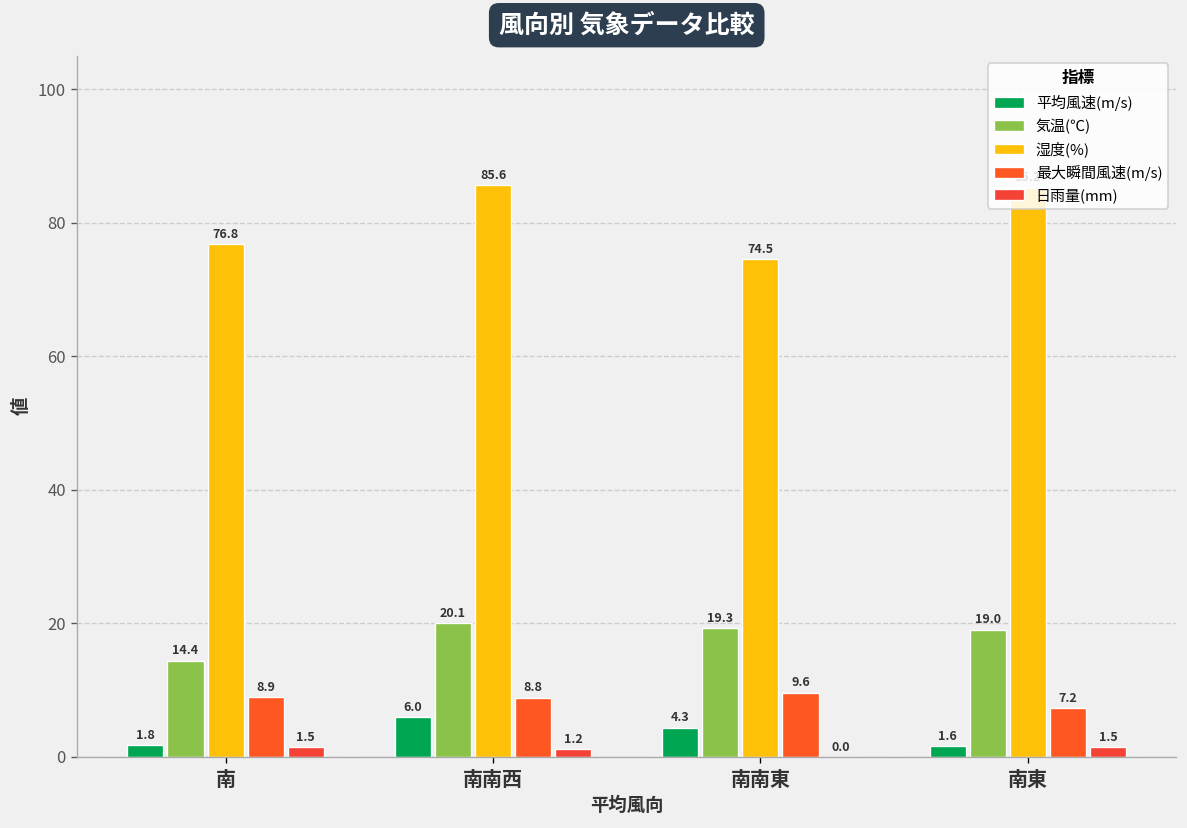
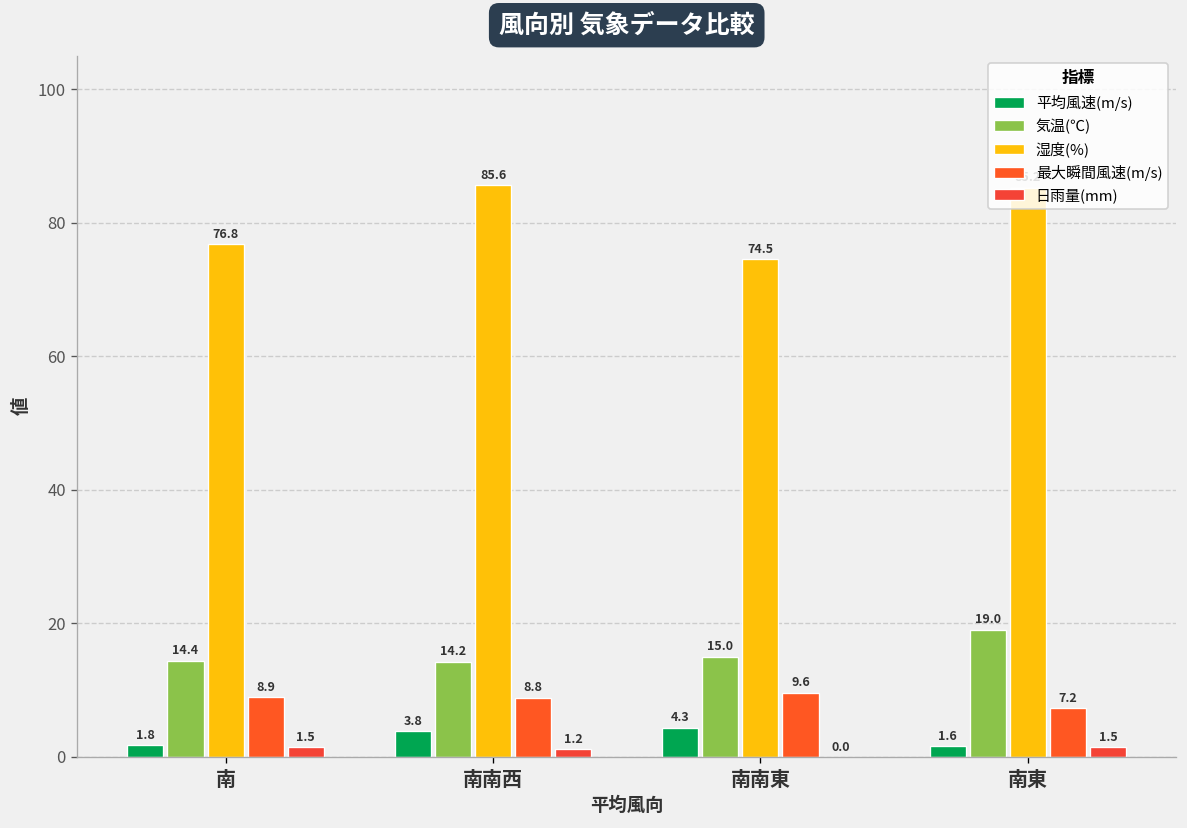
  {
    "平均風速(m/s)": {
      "南": 1.8,
-     "南南西": 6.0,
+     "南南西": 3.8,
      "南南東": 4.3,
      "南東": 1.6
    },
    "気温(℃)": {
      "南": 14.4,
-     "南南西": 20.1,
-     "南南東": 19.3,
+     "南南西": 14.2,
+     "南南東": 15.0,
      "南東": 19.0
    },
    "湿度(%)": {
      "南": 76.8,
      "南南西": 85.6,
      "南南東": 74.5
    }
  }
